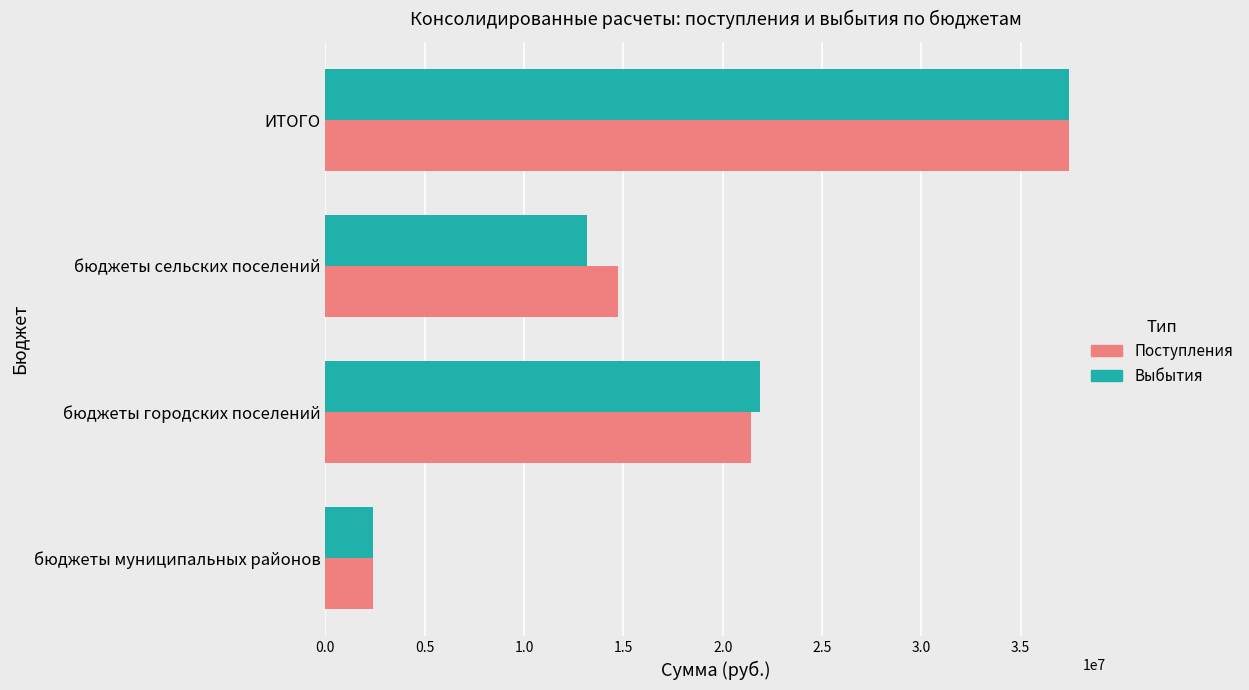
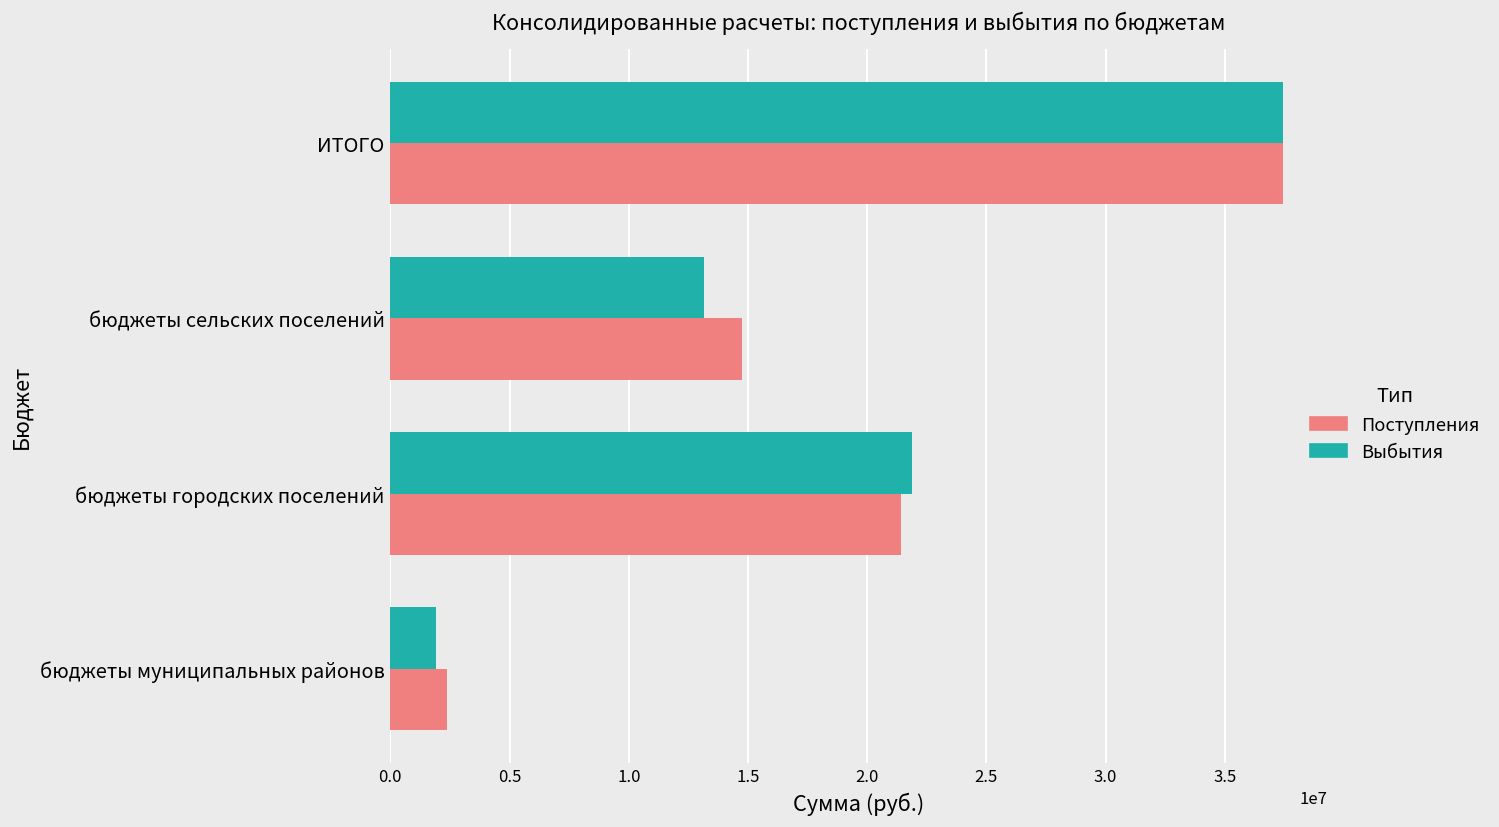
  {
    "Поступления": {
      "ИТОГО": 37400000,
      "бюджеты сельских поселений": 14700000,
      "бюджеты городских поселений": 21400000,
      "бюджеты муниципальных районов": 2400000
    },
    "Выбытия": {
      "ИТОГО": 37400000,
      "бюджеты сельских поселений": 13200000,
      "бюджеты городских поселений": 21900000,
-     "бюджеты муниципальных районов": 2400000
+     "бюджеты муниципальных районов": 1900000
    }
  }
